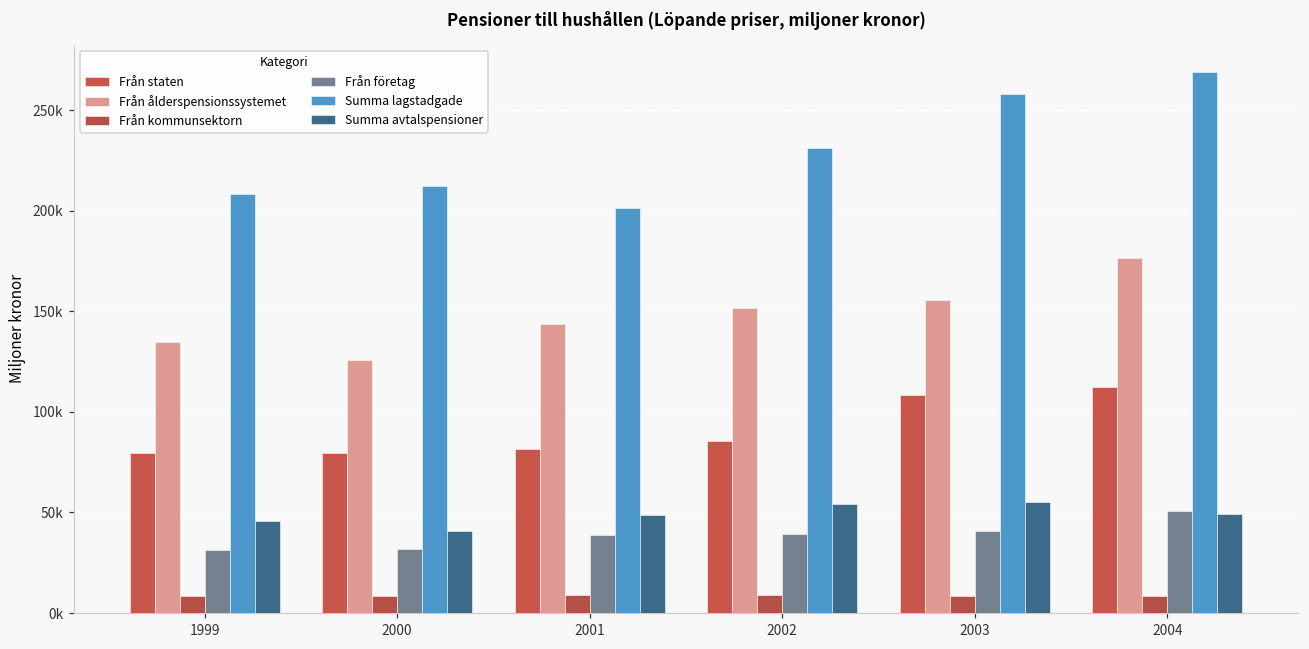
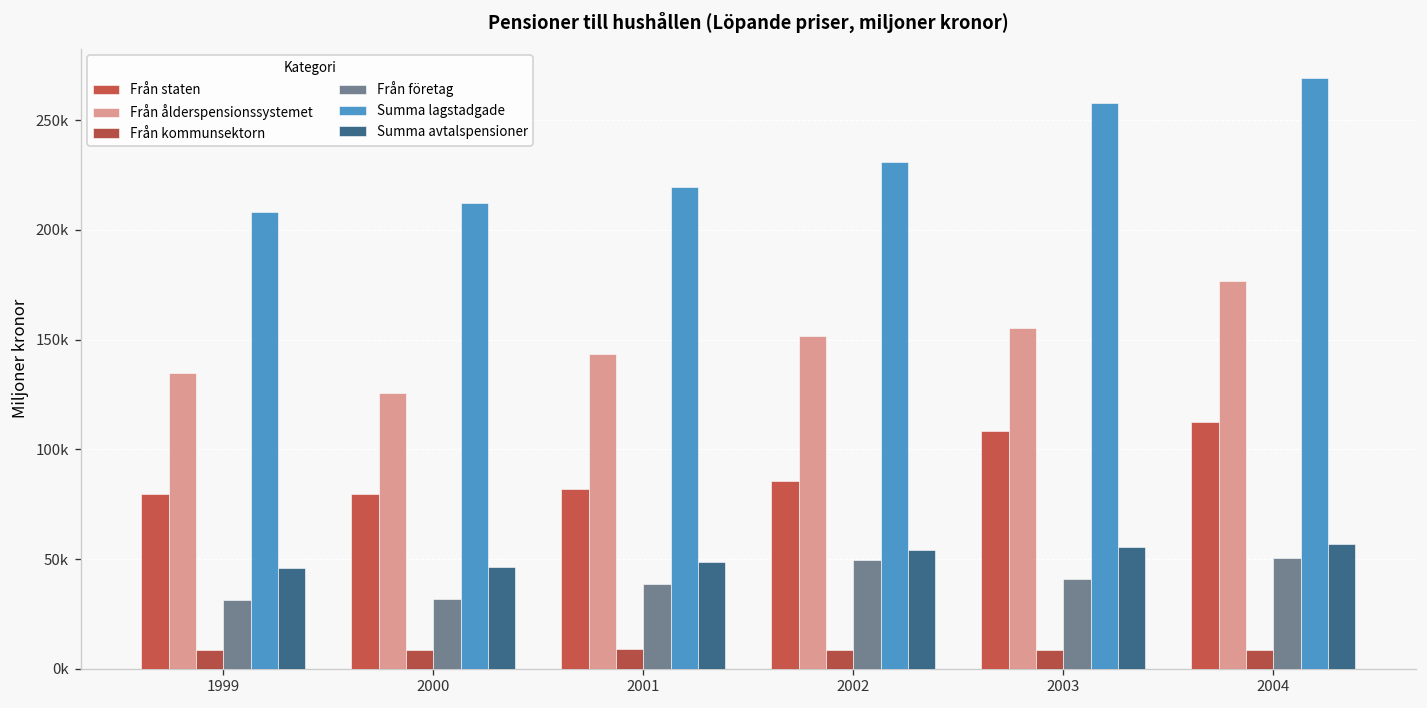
  {
    "Från ålderspensionssystemet": {
      "1999": 135000,
      "2000": 126000,
      "2001": 144000,
      "2002": 152000,
      "2003": 155000,
      "2004": 177000
    },
    "Från företag": {
      "1999": 31000,
      "2000": 32000,
      "2001": 39000,
-     "2002": 39000,
+     "2002": 49000,
      "2003": 41000,
      "2004": 51000
    },
    "Summa lagstadgade": {
      "1999": 208000,
      "2000": 212000,
-     "2001": 201000,
+     "2001": 219000,
      "2002": 231000,
      "2003": 258000,
      "2004": 269000
    },
    "Summa avtalspensioner": {
      "1999": 46000,
-     "2000": 41000,
+     "2000": 46000,
      "2001": 49000,
      "2002": 54000,
      "2003": 55000,
-     "2004": 49000
+     "2004": 57000
    }
  }
